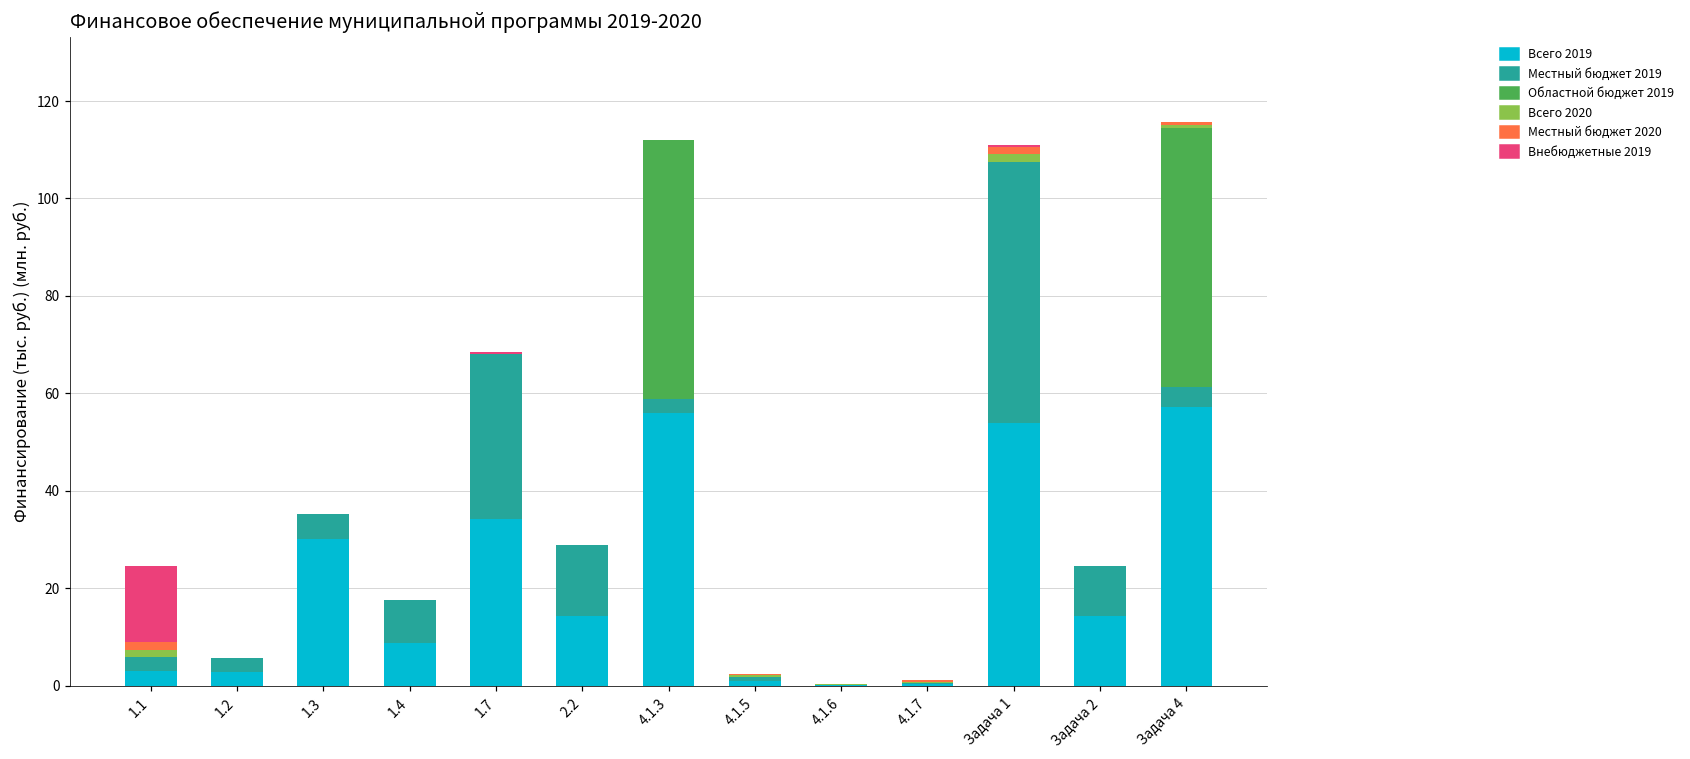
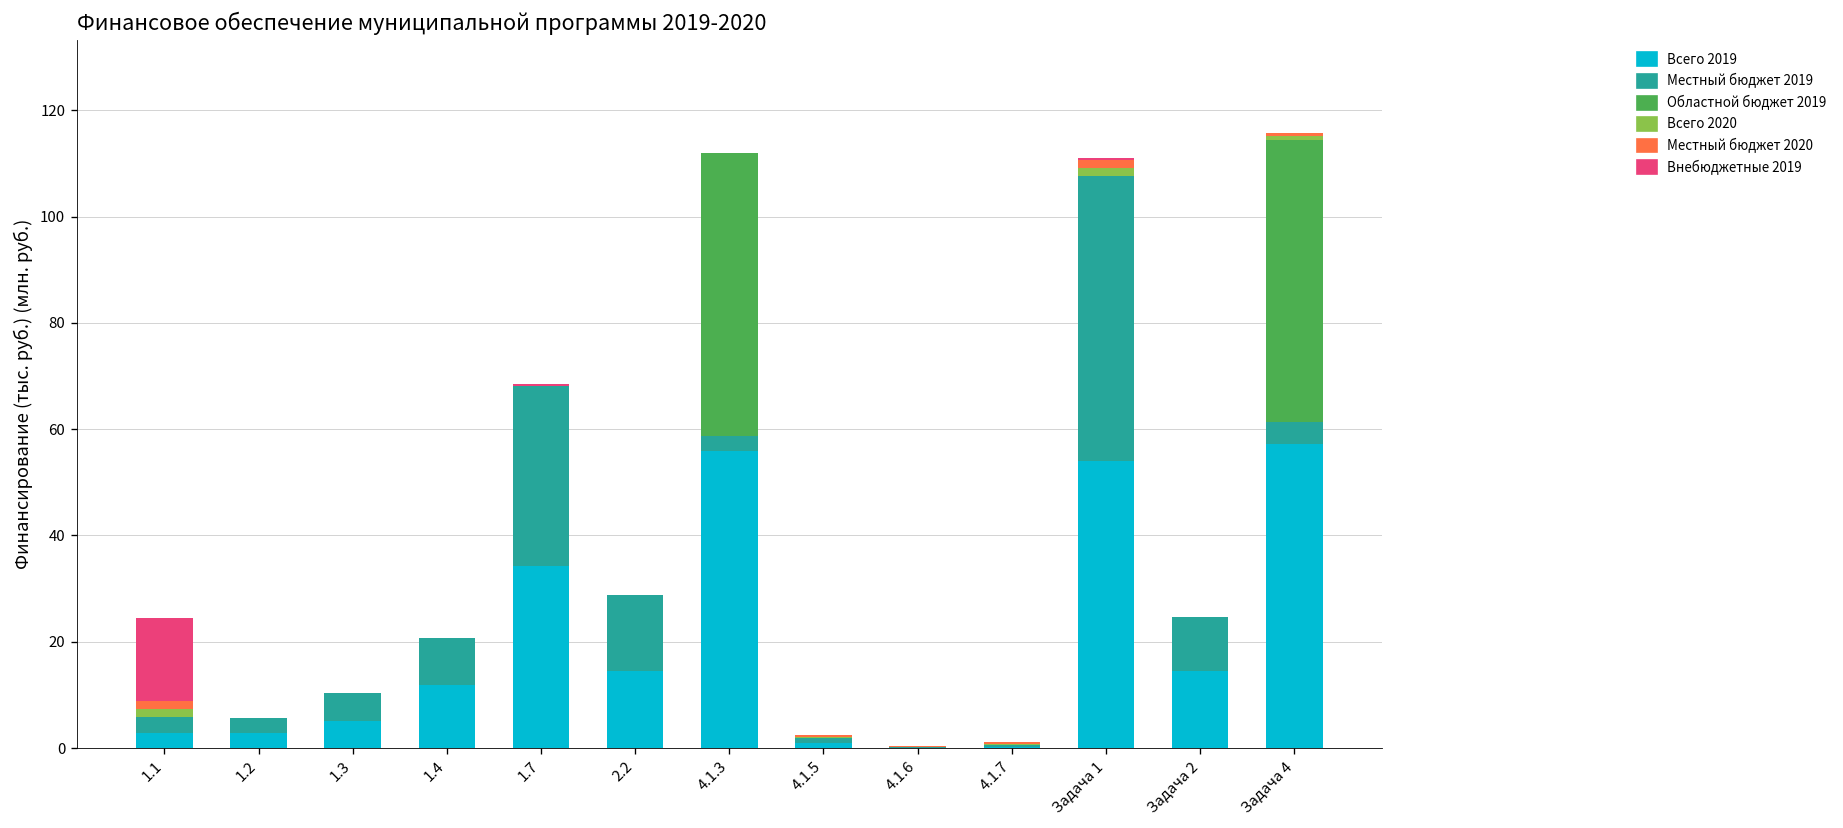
  {
    "Всего 2019": {
      "1.1": 3,
      "1.2": 3,
-     "1.3": 30,
-     "1.4": 9,
+     "1.3": 5,
+     "1.4": 12,
      "1.7": 34,
      "2.2": 14,
      "4.1.3": 56,
      "4.1.5": 1,
      "Задача 1": 54,
      "Задача 2": 14,
      "Задача 4": 57
    },
    "Местный бюджет 2019": {
      "1.1": 3,
      "1.2": 3,
      "1.3": 5,
      "1.4": 9,
      "1.7": 34,
      "2.2": 14,
      "4.1.3": 3,
      "4.1.5": 1,
      "Задача 1": 54,
      "Задача 2": 10,
      "Задача 4": 4
    },
    "Областной бюджет 2019": {
      "1.1": 0,
      "1.2": 0,
      "1.3": 0,
      "1.4": 0,
      "1.7": 0,
      "2.2": 0,
      "4.1.3": 53,
      "4.1.5": 0,
      "4.1.6": 0,
      "4.1.7": 0,
      "Задача 1": 0,
      "Задача 2": 0,
      "Задача 4": 53
    },
    "Всего 2020": {
      "1.1": 2,
      "1.2": 0,
      "1.3": 0,
      "1.4": 0,
      "1.7": 0,
      "2.2": 0,
      "4.1.3": 0,
      "Задача 1": 2,
      "Задача 2": 0,
      "Задача 4": 1
    },
    "Местный бюджет 2020": {
      "1.1": 2,
      "1.2": 0,
      "1.3": 0,
      "1.4": 0,
      "1.7": 0,
      "2.2": 0,
      "4.1.3": 0,
      "Задача 1": 2,
      "Задача 2": 0,
      "Задача 4": 1
    },
    "Внебюджетные 2019": {
      "1.1": 16,
      "1.2": 0,
      "1.3": 0,
      "1.4": 0,
      "2.2": 0,
      "4.1.3": 0,
      "4.1.5": 0,
      "4.1.6": 0,
      "4.1.7": 0,
      "Задача 2": 0,
      "Задача 4": 0
    }
  }
